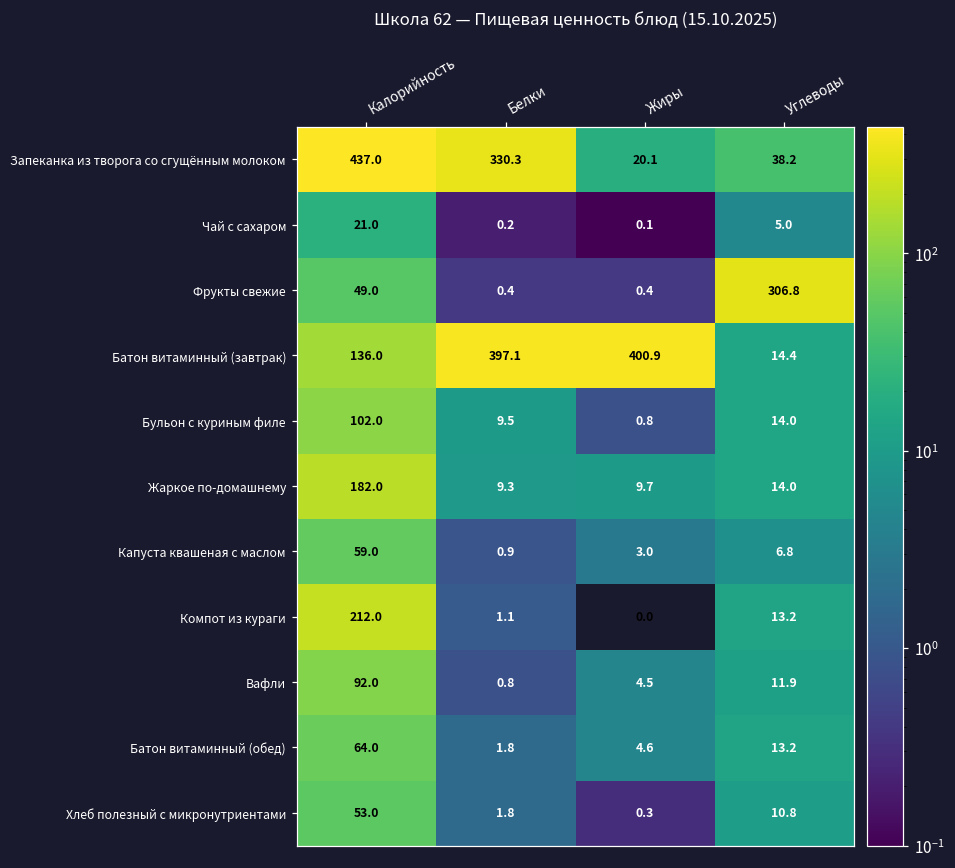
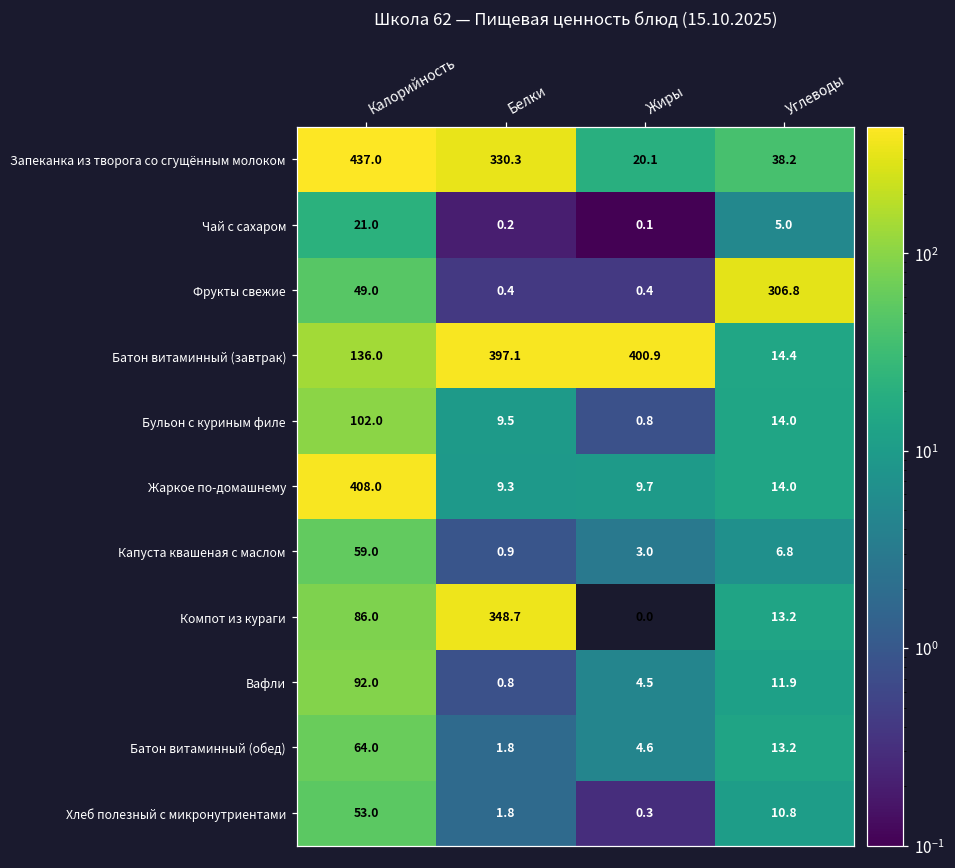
  {
    "Запеканка из творога со сгущённым молоком": {
      "Калорийность": 437.0,
      "Белки": 330.3,
      "Жиры": 20.1,
      "Углеводы": 38.2
    },
    "Чай с сахаром": {
      "Калорийность": 21.0,
      "Белки": 0.2,
      "Жиры": 0.1,
      "Углеводы": 5.0
    },
    "Фрукты свежие": {
      "Калорийность": 49.0,
      "Белки": 0.4,
      "Жиры": 0.4,
      "Углеводы": 306.8
    },
    "Батон витаминный (завтрак)": {
      "Калорийность": 136.0,
      "Белки": 397.1,
      "Жиры": 400.9,
      "Углеводы": 14.4
    },
    "Бульон с куриным филе": {
      "Калорийность": 102.0,
      "Белки": 9.5,
      "Жиры": 0.8,
      "Углеводы": 14.0
    },
    "Жаркое по-домашнему": {
-     "Калорийность": 182.0,
+     "Калорийность": 408.0,
      "Белки": 9.3,
      "Жиры": 9.7,
      "Углеводы": 14.0
    },
    "Капуста квашеная с маслом": {
      "Калорийность": 59.0,
      "Белки": 0.9,
      "Жиры": 3.0,
      "Углеводы": 6.8
    },
    "Компот из кураги": {
-     "Калорийность": 212.0,
-     "Белки": 1.1,
+     "Калорийность": 86.0,
+     "Белки": 348.7,
      "Углеводы": 13.2
    },
    "Вафли": {
      "Калорийность": 92.0,
      "Белки": 0.8,
      "Жиры": 4.5,
      "Углеводы": 11.9
    },
    "Батон витаминный (обед)": {
      "Калорийность": 64.0,
      "Белки": 1.8,
      "Жиры": 4.6,
      "Углеводы": 13.2
    },
    "Хлеб полезный с микронутриентами": {
      "Калорийность": 53.0,
      "Белки": 1.8,
      "Жиры": 0.3,
      "Углеводы": 10.8
    }
  }
